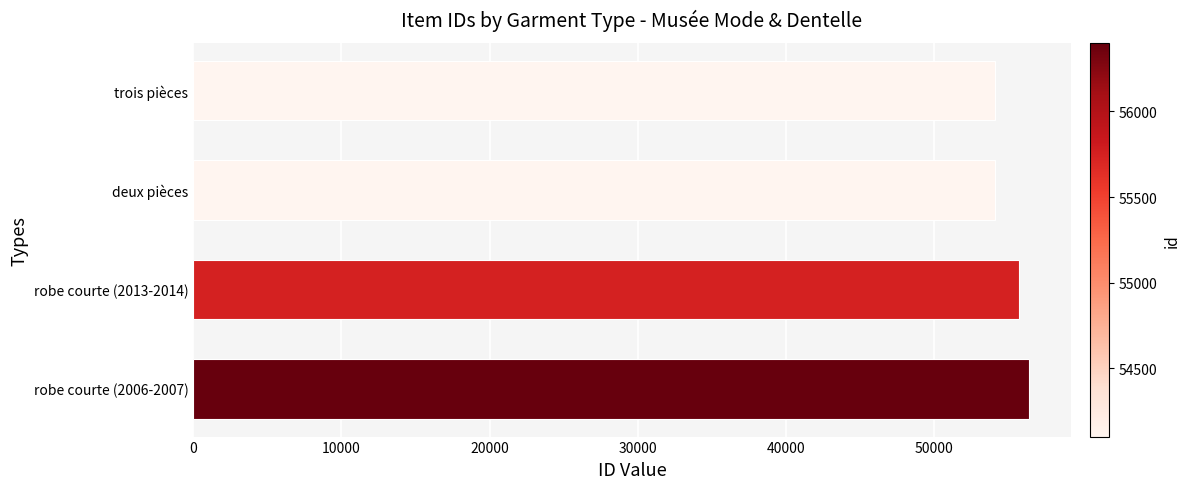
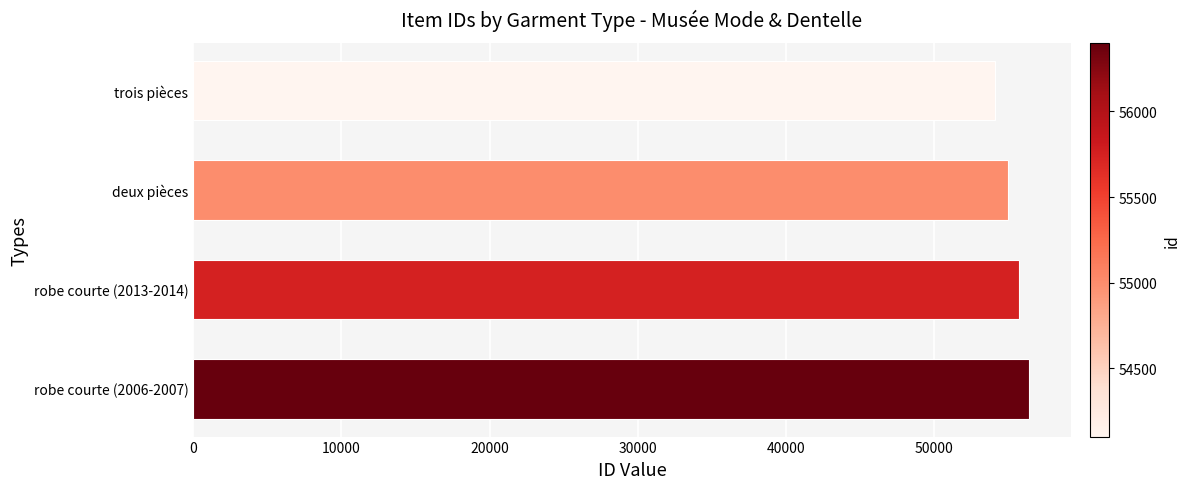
  {
    "trois pièces": 54100,
-   "deux pièces": 54100,
+   "deux pièces": 55000,
    "robe courte (2013-2014)": 55800,
    "robe courte (2006-2007)": 56400
  }
